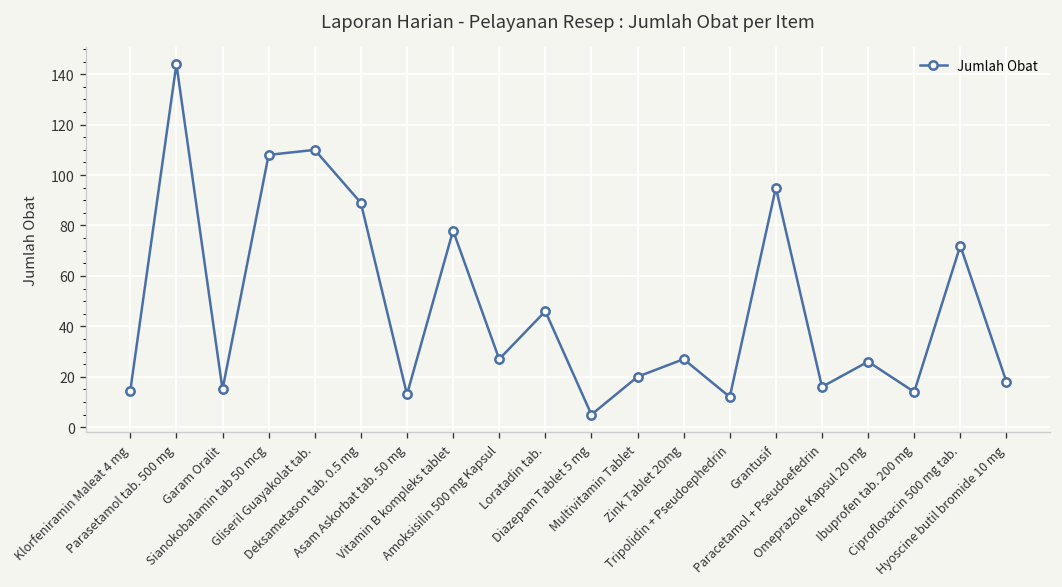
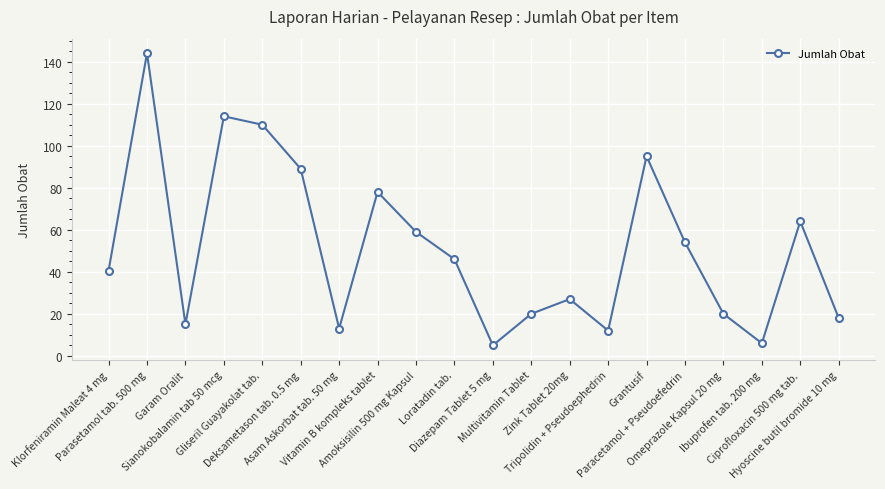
  {
-   "Klorfeniramin Maleat 4 mg": 15,
+   "Klorfeniramin Maleat 4 mg": 41,
    "Parasetamol tab. 500 mg": 144,
    "Garam Oralit": 15,
-   "Sianokobalamin tab 50 mcg": 108,
+   "Sianokobalamin tab 50 mcg": 114,
    "Gliseril Guayakolat tab.": 110,
    "Deksametason tab. 0.5 mg": 89,
    "Asam Askorbat tab. 50 mg": 13,
    "Vitamin B kompleks tablet": 78,
-   "Amoksisilin 500 mg Kapsul": 27,
+   "Amoksisilin 500 mg Kapsul": 59,
    "Loratadin tab.": 46,
    "Diazepam Tablet 5 mg": 5,
    "Multivitamin Tablet": 20,
    "Zink Tablet 20mg": 27,
    "Tripolidin + Pseudoephedrin": 12,
    "Grantusif": 95,
-   "Paracetamol + Pseudoefedrin": 16,
-   "Omeprazole Kapsul 20 mg": 26,
-   "Ibuprofen tab. 200 mg": 14,
-   "Ciprofloxacin 500 mg tab.": 72,
+   "Paracetamol + Pseudoefedrin": 54,
+   "Omeprazole Kapsul 20 mg": 20,
+   "Ibuprofen tab. 200 mg": 6,
+   "Ciprofloxacin 500 mg tab.": 64,
    "Hyoscine butil bromide 10 mg": 18
  }
